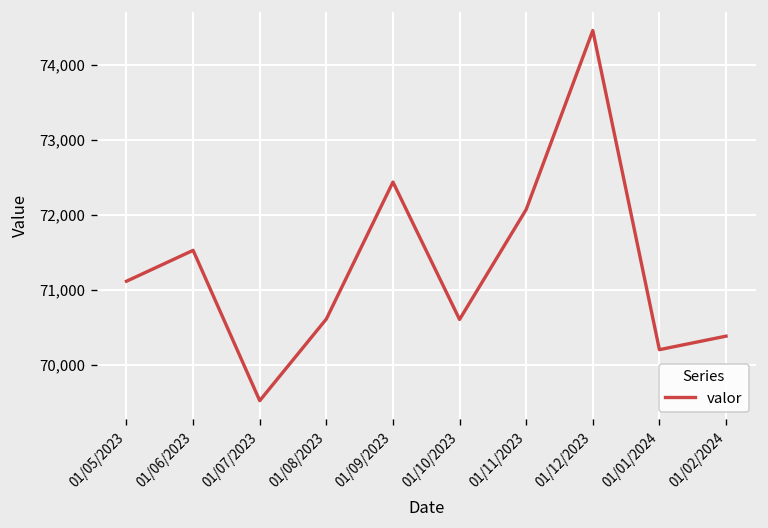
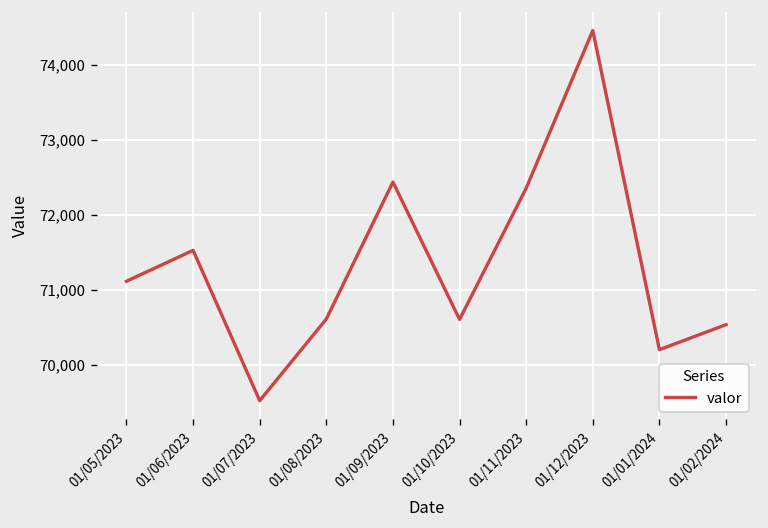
  {
    "01/05/2023": "71,100",
    "01/06/2023": "71,500",
    "01/07/2023": "69,500",
    "01/08/2023": "70,600",
    "01/09/2023": "72,400",
    "01/10/2023": "70,600",
-   "01/11/2023": "72,100",
+   "01/11/2023": "72,400",
    "01/12/2023": "74,500",
    "01/01/2024": "70,200",
-   "01/02/2024": "70,400"
+   "01/02/2024": "70,500"
  }
